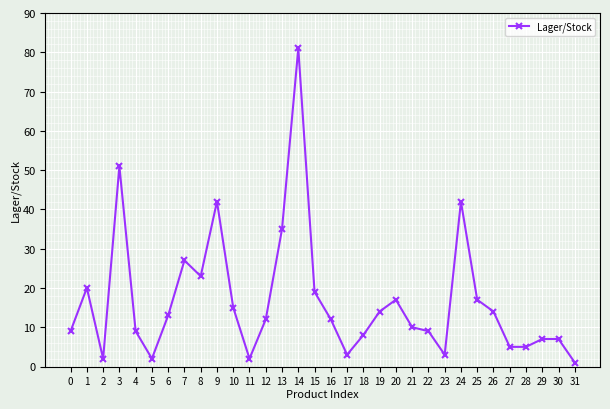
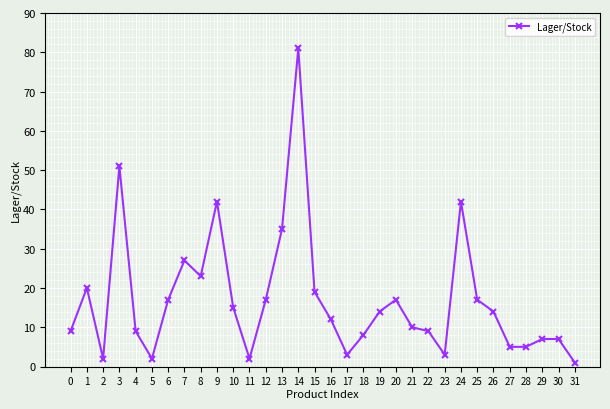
  {
    "0": 9,
    "1": 20,
    "2": 2,
    "3": 51,
    "4": 9,
    "5": 2,
-   "6": 13,
+   "6": 17,
    "7": 27,
    "8": 23,
    "9": 42,
    "10": 15,
    "11": 2,
-   "12": 12,
+   "12": 17,
    "13": 35,
    "14": 81,
    "15": 19,
    "16": 12,
    "17": 3,
    "18": 8,
    "19": 14,
    "20": 17,
    "21": 10,
    "22": 9,
    "23": 3,
    "24": 42,
    "25": 17,
    "26": 14,
    "27": 5,
    "28": 5,
    "29": 7,
    "30": 7,
    "31": 1
  }
